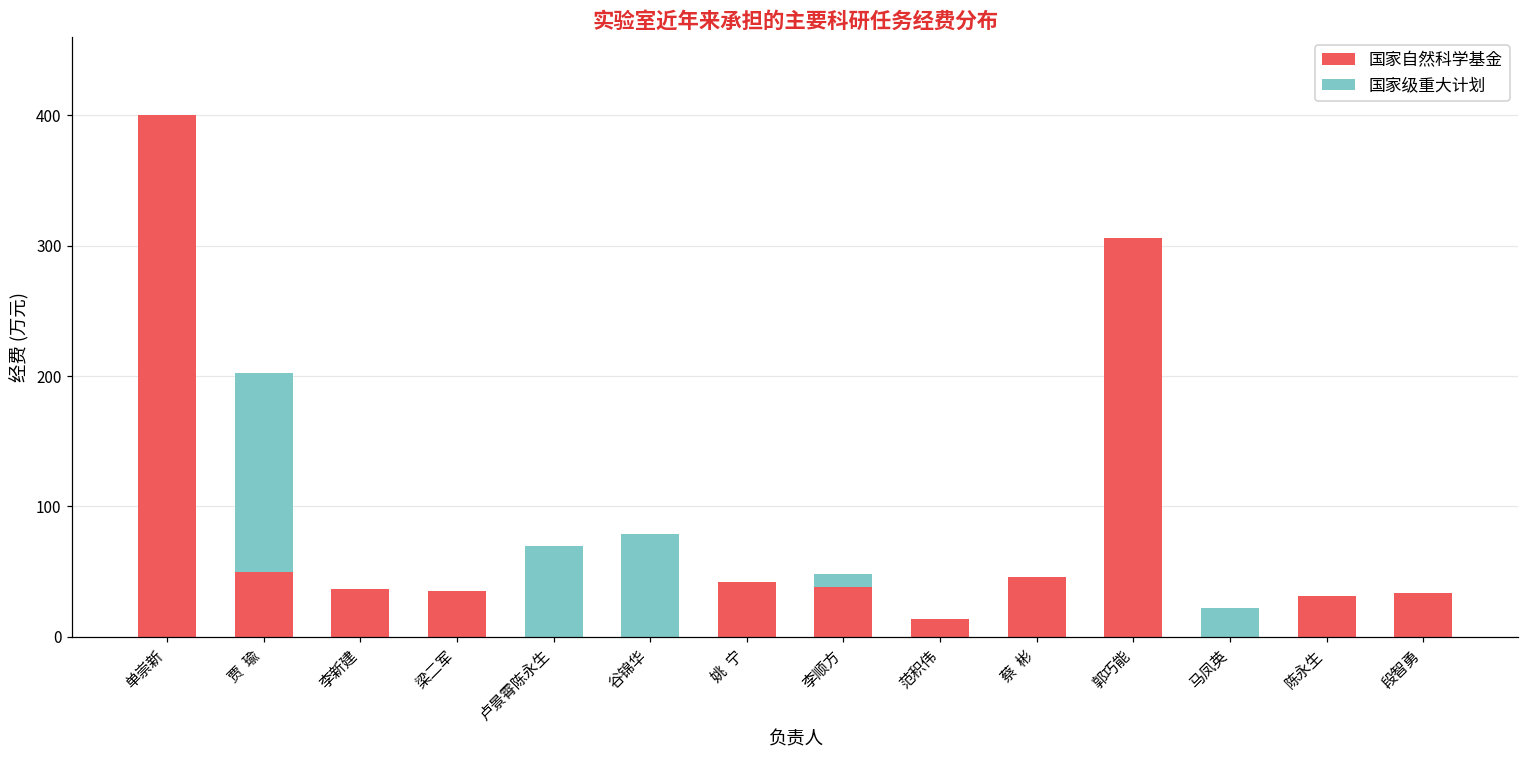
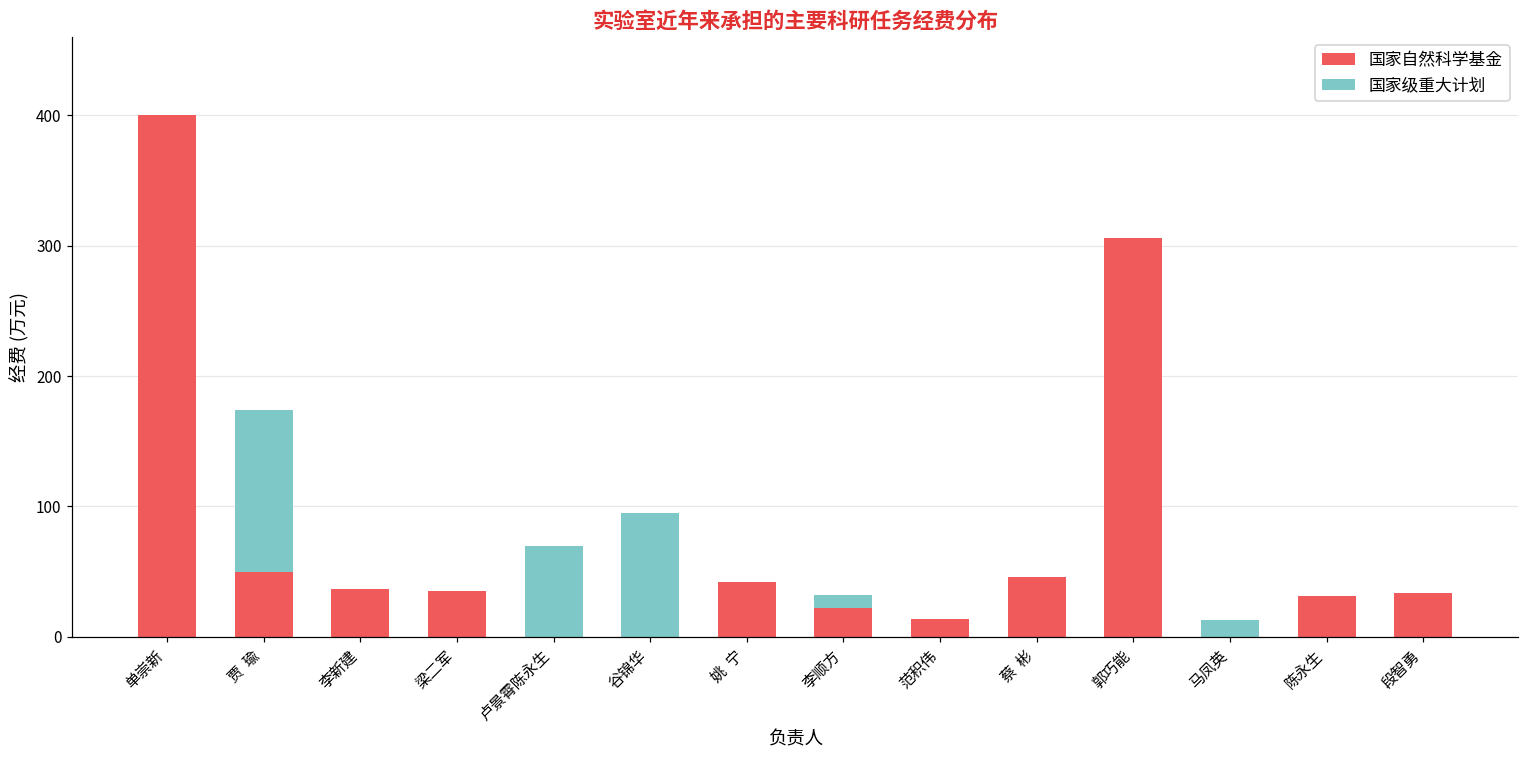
  {
    "国家自然科学基金": {
      "单崇新": 400,
      "贾 瑜": 50,
      "李新建": 37,
      "梁二军": 35,
      "卢景霄陈永生": 0,
      "谷锦华": 0,
      "姚 宁": 42,
-     "李顺方": 38,
+     "李顺方": 22,
      "范积伟": 14,
      "蔡 彬": 46,
      "郭巧能": 306,
      "马凤英": 0,
      "陈永生": 31,
      "段智勇": 34
    },
    "国家级重大计划": {
      "单崇新": 0,
-     "贾 瑜": 152,
+     "贾 瑜": 124,
      "李新建": 0,
      "梁二军": 0,
      "卢景霄陈永生": 70,
-     "谷锦华": 79,
+     "谷锦华": 95,
      "姚 宁": 0,
      "李顺方": 10,
      "范积伟": 0,
      "蔡 彬": 0,
      "郭巧能": 0,
-     "马凤英": 22,
+     "马凤英": 13,
      "陈永生": 0,
      "段智勇": 0
    }
  }
